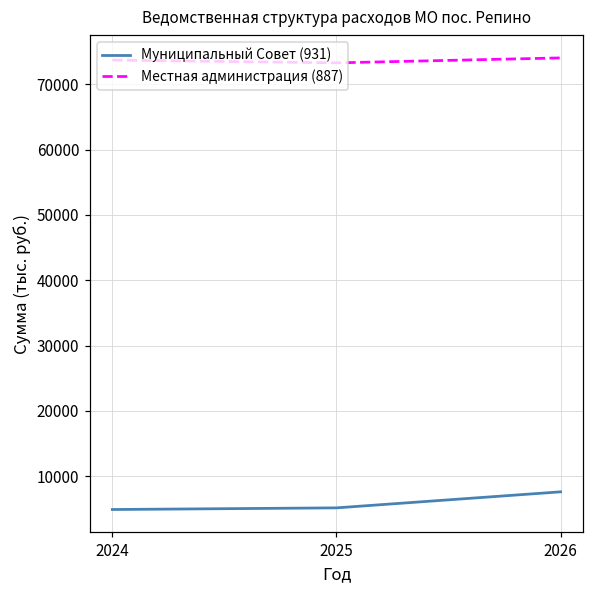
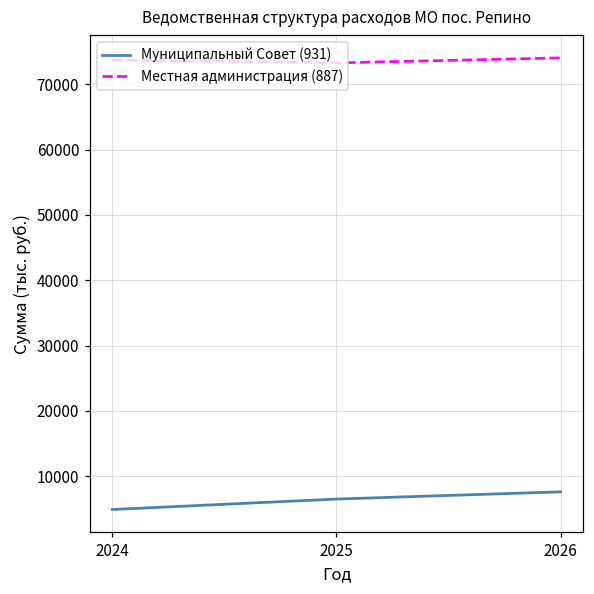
  {
    "Муниципальный Совет (931)": {
      "2024": 5000,
-     "2025": 5000,
+     "2025": 7000,
      "2026": 8000
    },
    "Местная администрация (887)": {
      "2026": 74000
    }
  }
